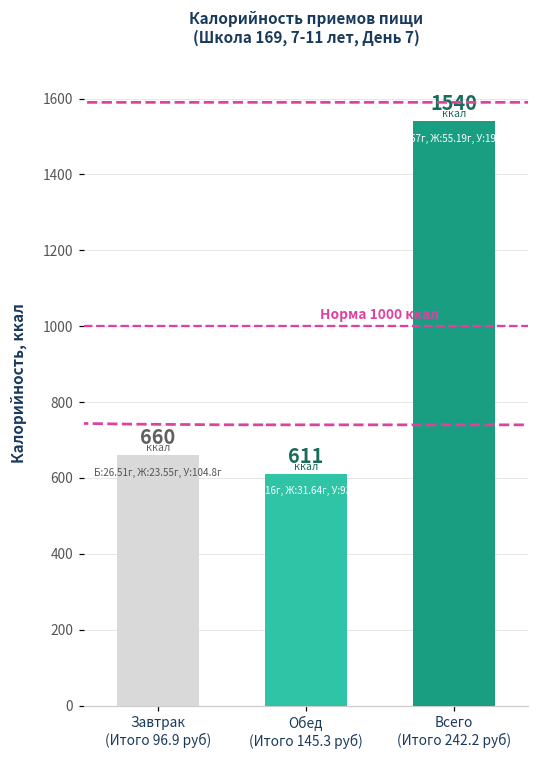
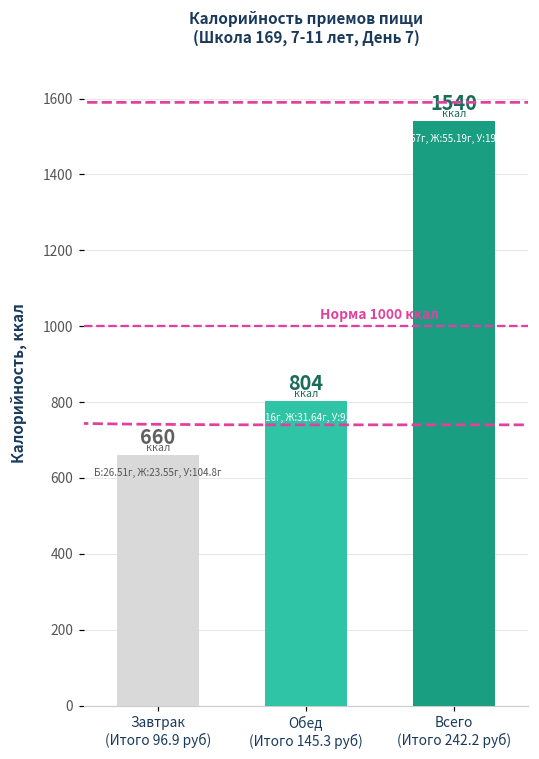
  {
-   "Обед (Итого 145.3 руб)": 611,
+   "Обед (Итого 145.3 руб)": 804,
    "Всего (Итого 242.2 руб)": 1540
  }
